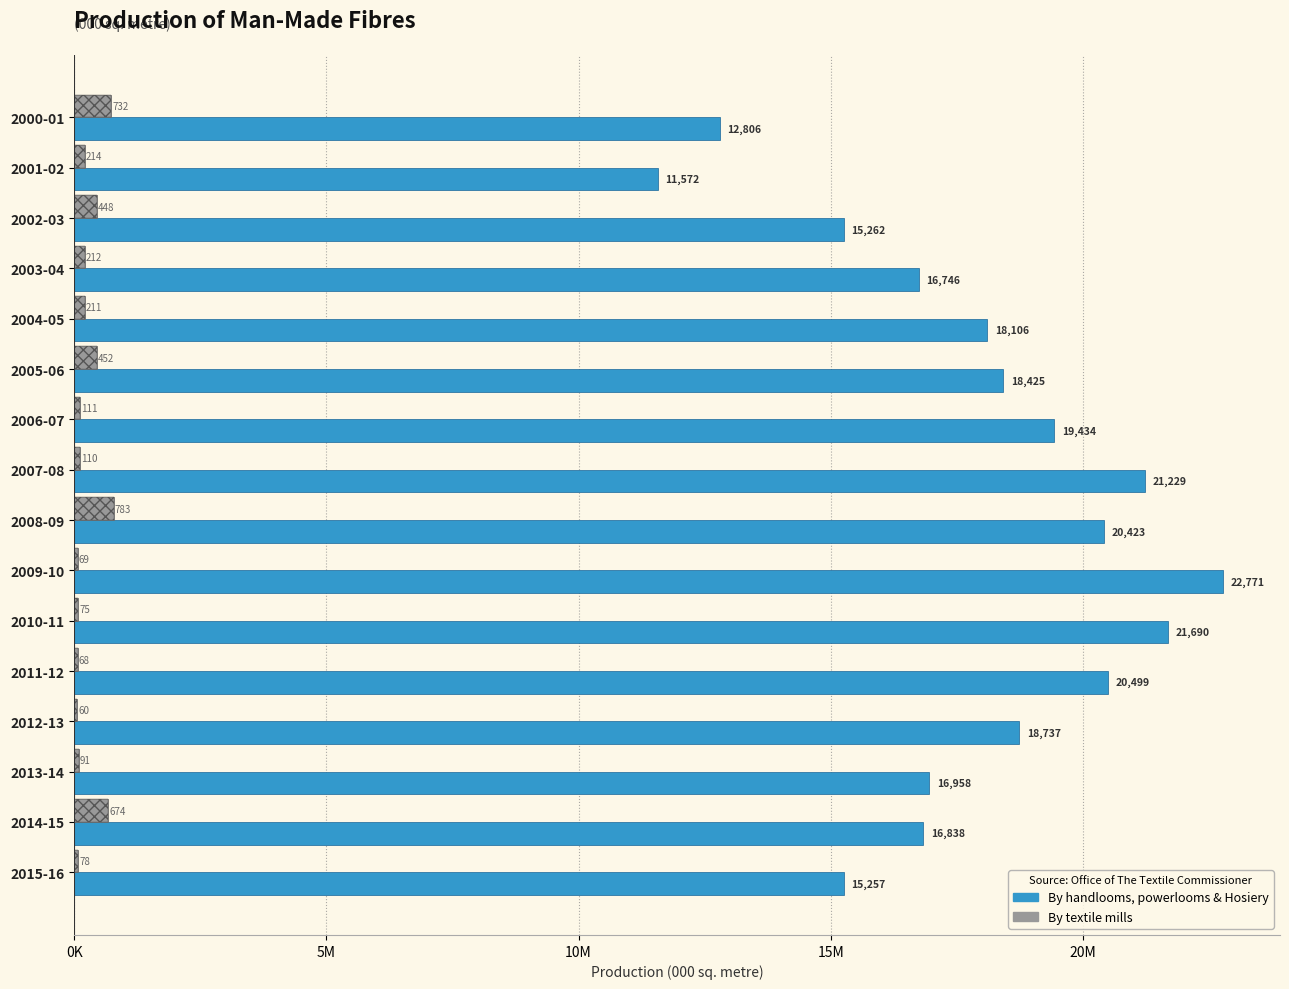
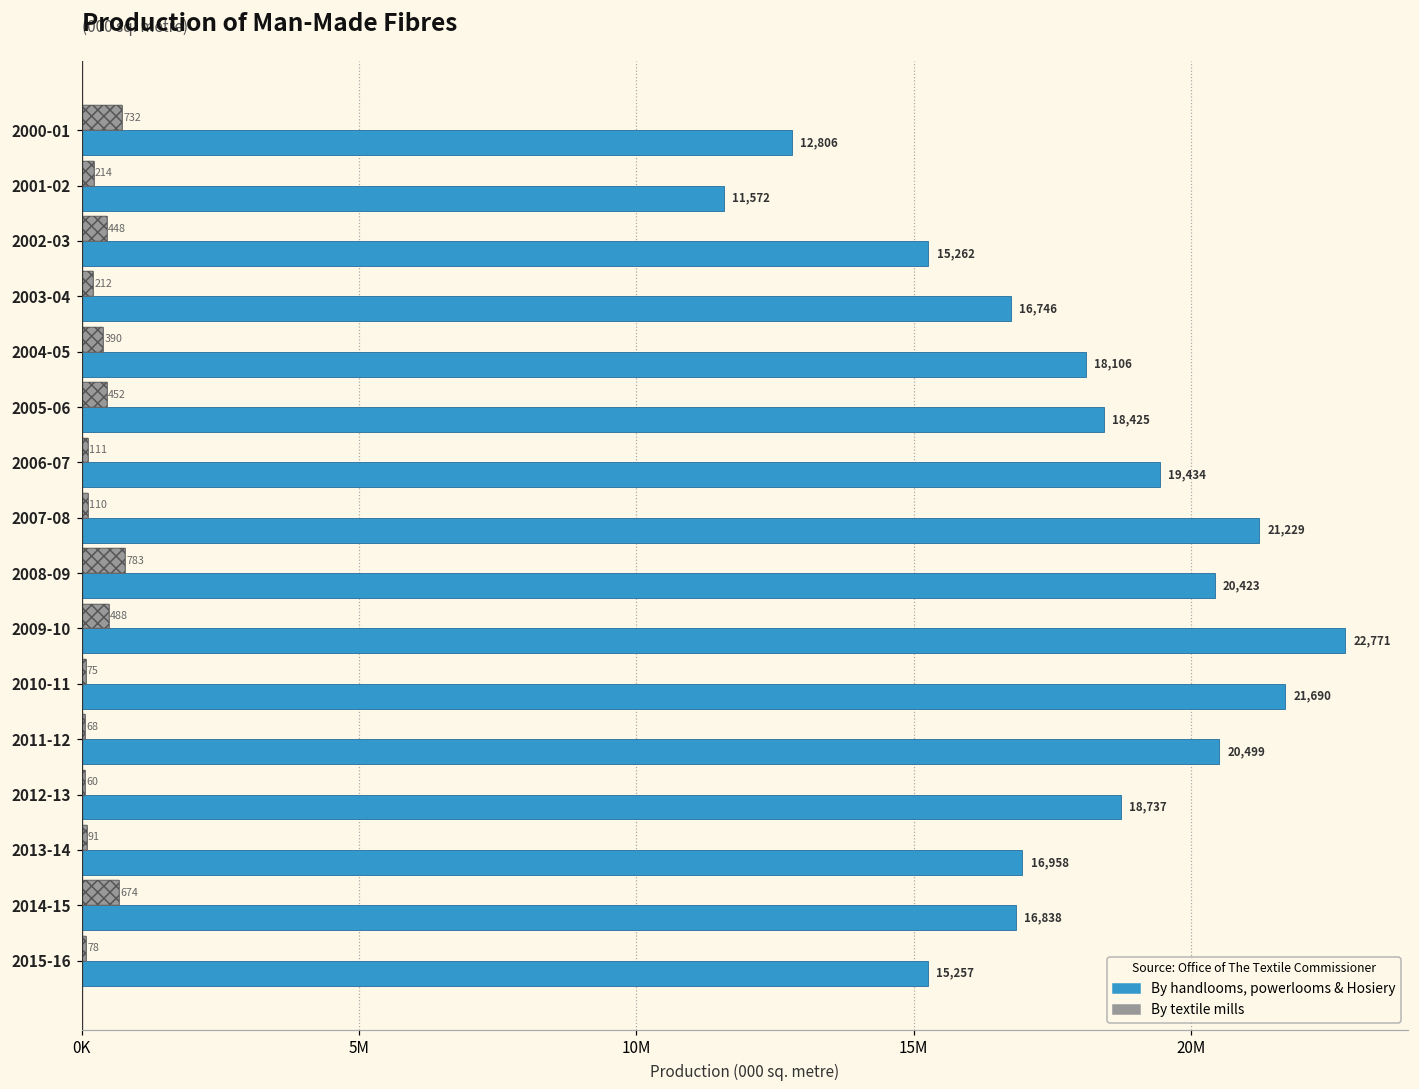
  {
    "By textile mills": {
-     "2004-05": 211,
-     "2009-10": 69
+     "2004-05": 390,
+     "2009-10": 488
    }
  }
